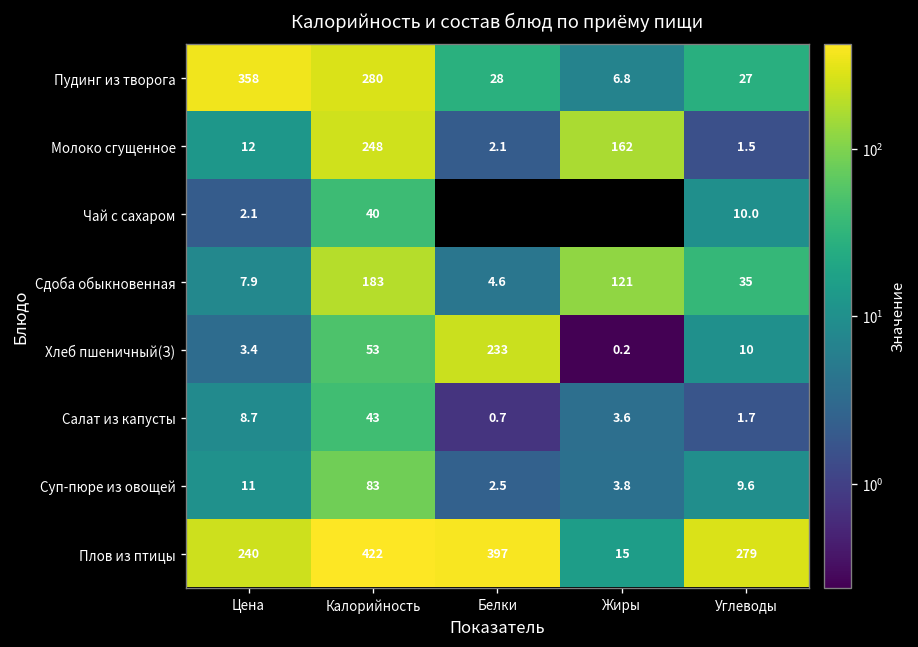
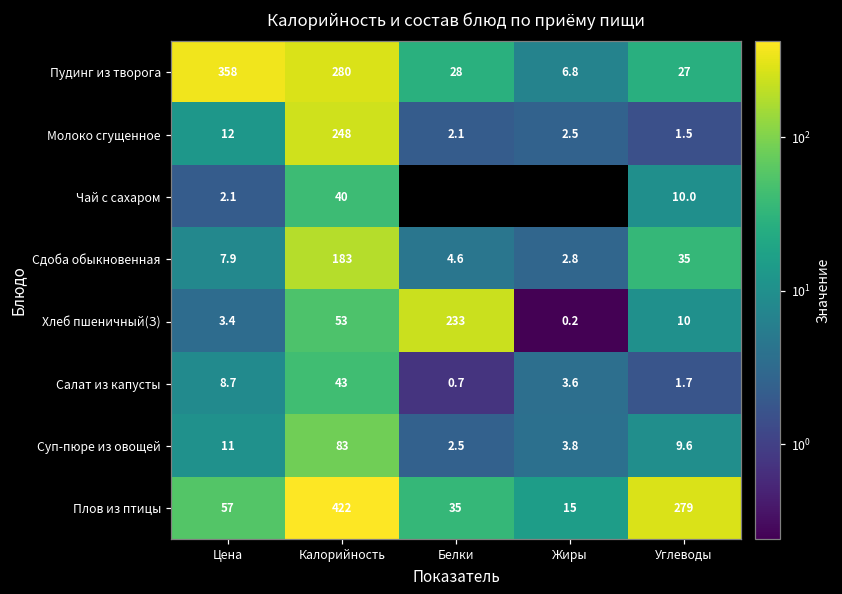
  {
    "Пудинг из творога": {
      "Цена": 358,
      "Калорийность": 280,
      "Белки": 28,
      "Жиры": 6.8,
      "Углеводы": 27
    },
    "Молоко сгущенное": {
      "Цена": 12,
      "Калорийность": 248,
      "Белки": 2.1,
-     "Жиры": 162,
+     "Жиры": 2.5,
      "Углеводы": 1.5
    },
    "Чай с сахаром": {
      "Цена": 2.1,
      "Калорийность": 40,
      "Углеводы": 10.0
    },
    "Сдоба обыкновенная": {
      "Цена": 7.9,
      "Калорийность": 183,
      "Белки": 4.6,
-     "Жиры": 121,
+     "Жиры": 2.8,
      "Углеводы": 35
    },
    "Хлеб пшеничный(З)": {
      "Цена": 3.4,
      "Калорийность": 53,
      "Белки": 233,
      "Жиры": 0.2,
      "Углеводы": 10
    },
    "Салат из капусты": {
      "Цена": 8.7,
      "Калорийность": 43,
      "Белки": 0.7,
      "Жиры": 3.6,
      "Углеводы": 1.7
    },
    "Суп-пюре из овощей": {
      "Цена": 11,
      "Калорийность": 83,
      "Белки": 2.5,
      "Жиры": 3.8,
      "Углеводы": 9.6
    },
    "Плов из птицы": {
-     "Цена": 240,
+     "Цена": 57,
      "Калорийность": 422,
-     "Белки": 397,
+     "Белки": 35,
      "Жиры": 15,
      "Углеводы": 279
    }
  }
